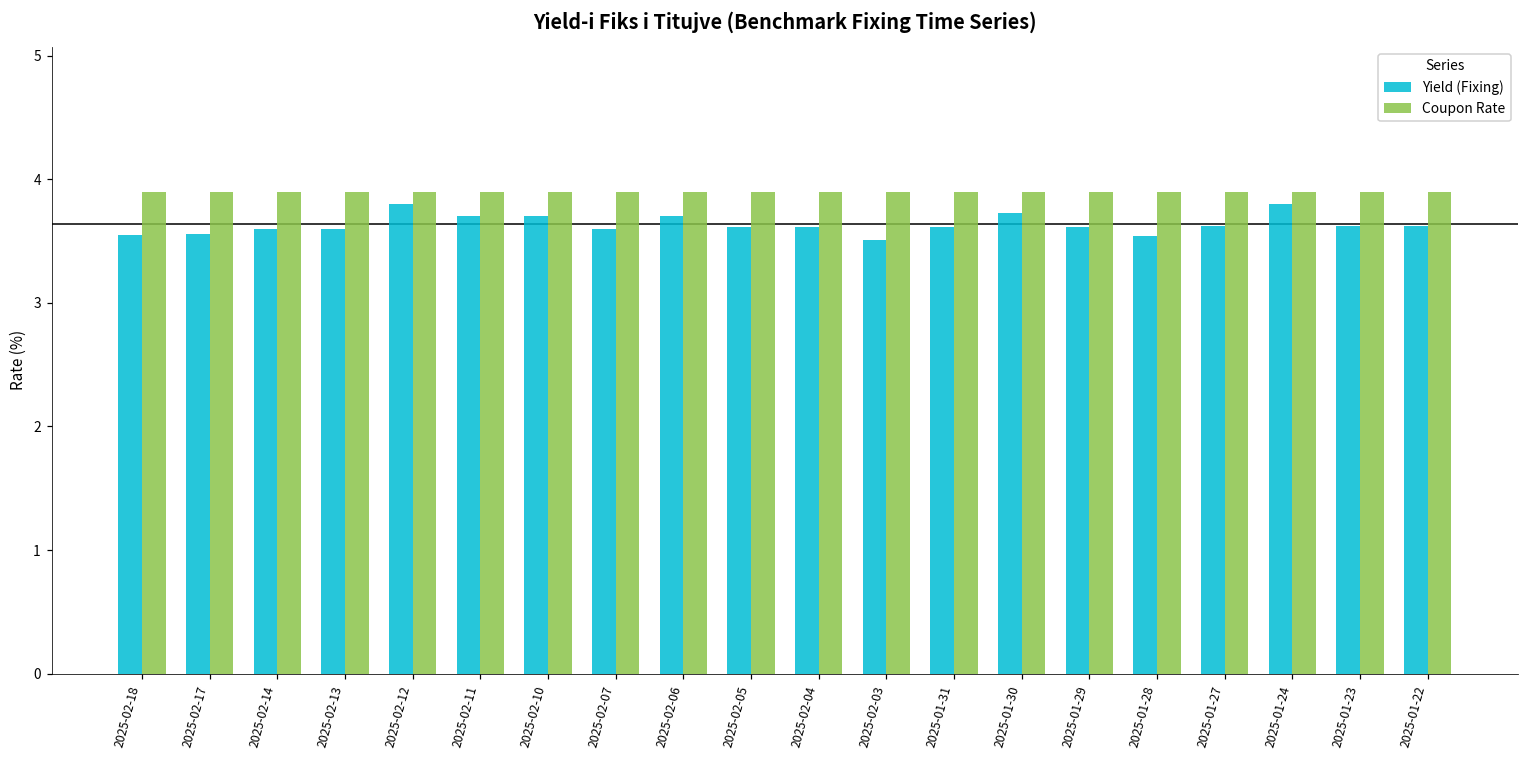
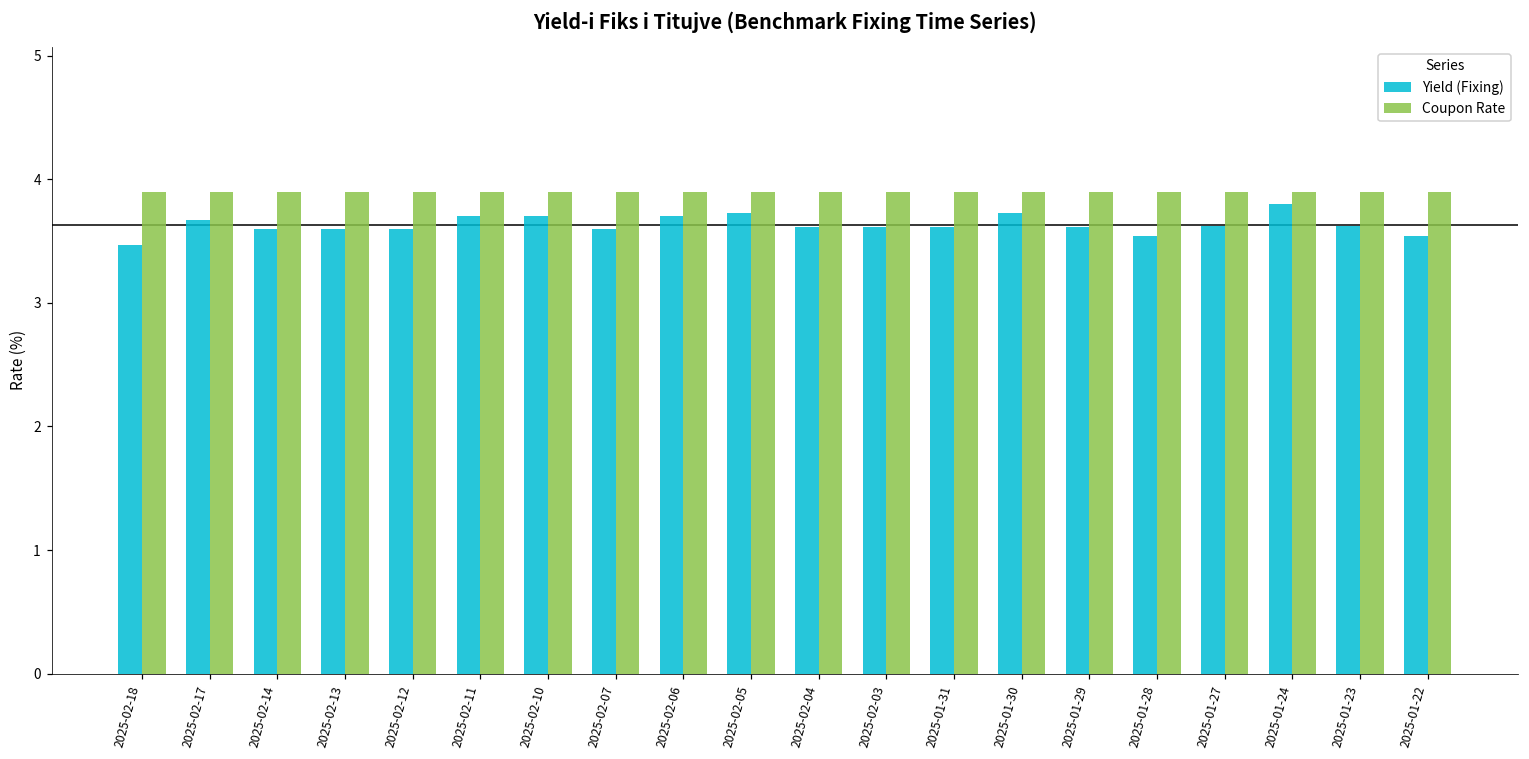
  {
    "Yield (Fixing)": {
-     "2025-02-18": 3.55,
-     "2025-02-17": 3.56,
+     "2025-02-18": 3.47,
+     "2025-02-17": 3.67,
      "2025-02-14": 3.60,
      "2025-02-13": 3.60,
-     "2025-02-12": 3.8,
+     "2025-02-12": 3.6,
      "2025-02-11": 3.70,
      "2025-02-10": 3.70,
      "2025-02-07": 3.60,
      "2025-02-06": 3.70,
-     "2025-02-05": 3.61,
+     "2025-02-05": 3.73,
      "2025-02-04": 3.61,
-     "2025-02-03": 3.51,
+     "2025-02-03": 3.61,
      "2025-01-31": 3.61,
      "2025-01-30": 3.73,
      "2025-01-29": 3.61,
      "2025-01-28": 3.54,
      "2025-01-27": 3.62,
      "2025-01-24": 3.80,
      "2025-01-23": 3.62,
-     "2025-01-22": 3.62
+     "2025-01-22": 3.54
    },
    "Coupon Rate": {
      "2025-02-18": 3.90,
      "2025-02-17": 3.90,
      "2025-02-14": 3.90,
      "2025-02-13": 3.90,
      "2025-02-12": 3.90,
      "2025-02-11": 3.90,
      "2025-02-10": 3.90,
      "2025-02-07": 3.90,
      "2025-02-06": 3.90,
      "2025-02-05": 3.90,
      "2025-02-04": 3.90,
      "2025-02-03": 3.90,
      "2025-01-31": 3.90,
      "2025-01-30": 3.90,
      "2025-01-29": 3.90,
      "2025-01-28": 3.90,
      "2025-01-27": 3.90,
      "2025-01-24": 3.90,
      "2025-01-23": 3.90,
      "2025-01-22": 3.90
    }
  }
